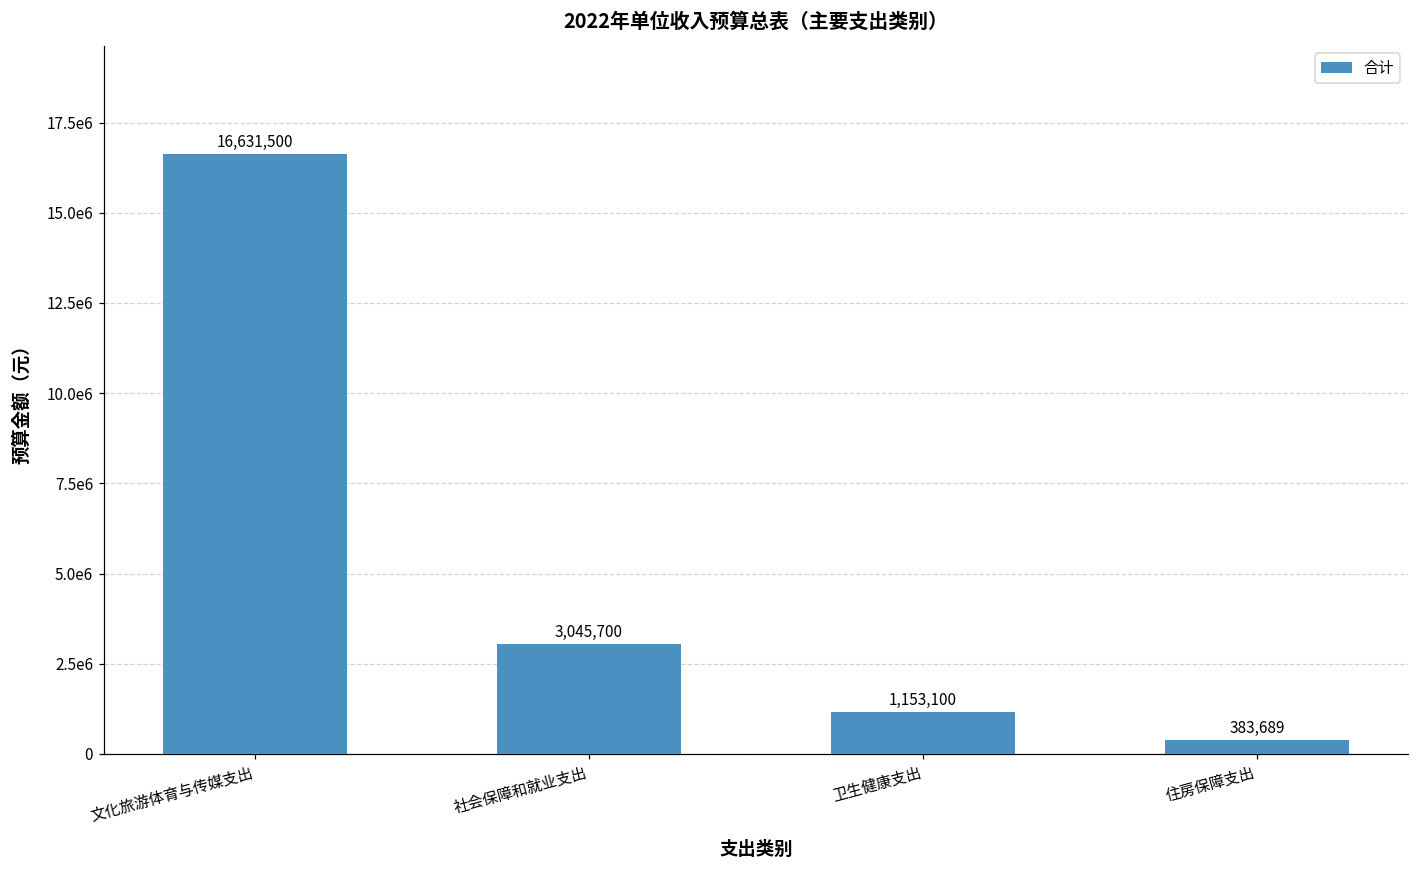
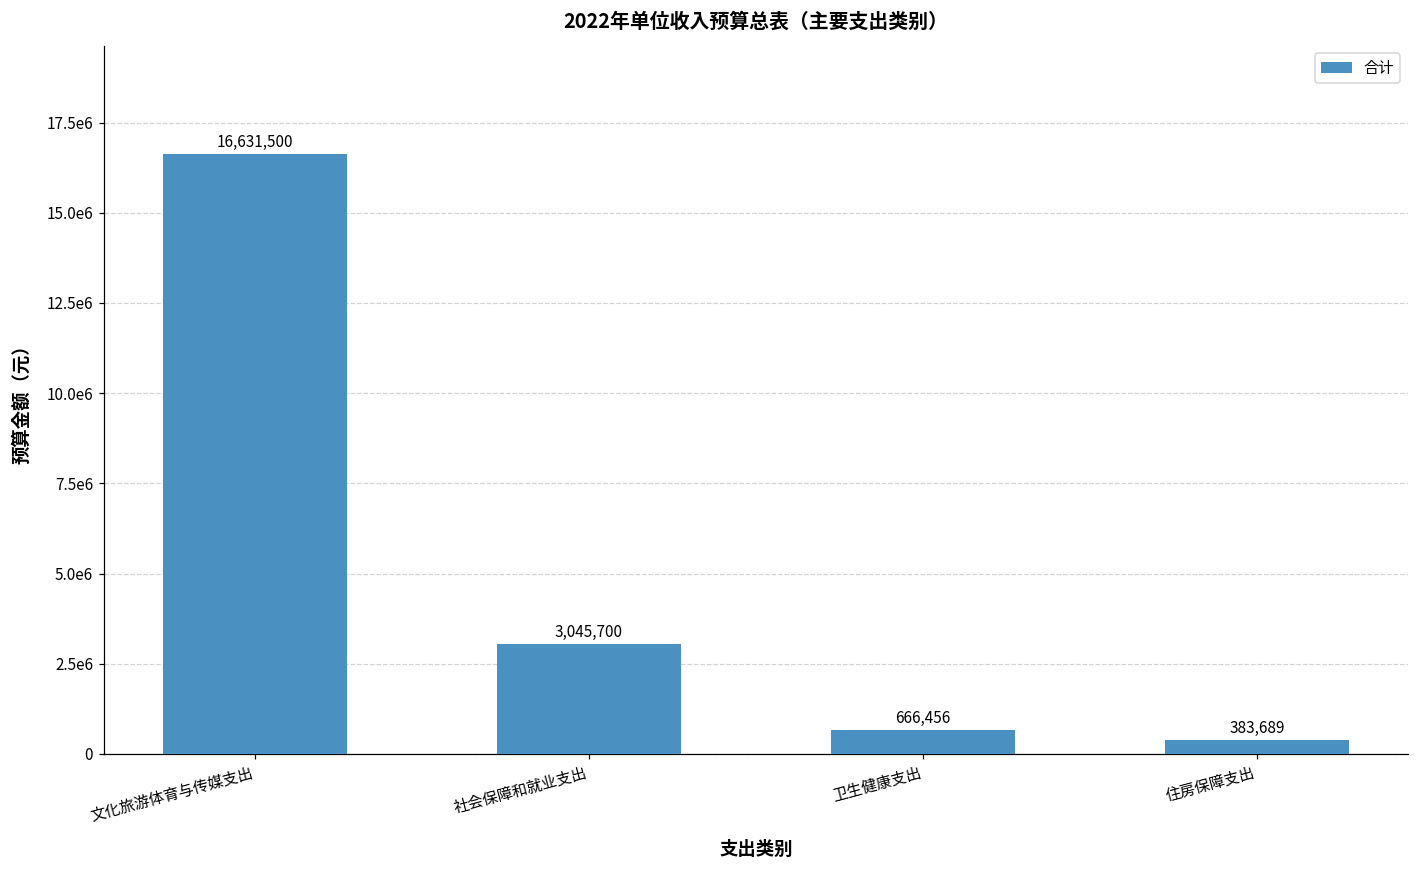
  {
    "文化旅游体育与传媒支出": "16,631,500",
    "社会保障和就业支出": "3,045,700",
-   "卫生健康支出": "1,153,100",
+   "卫生健康支出": "666,456",
    "住房保障支出": "383,689"
  }
